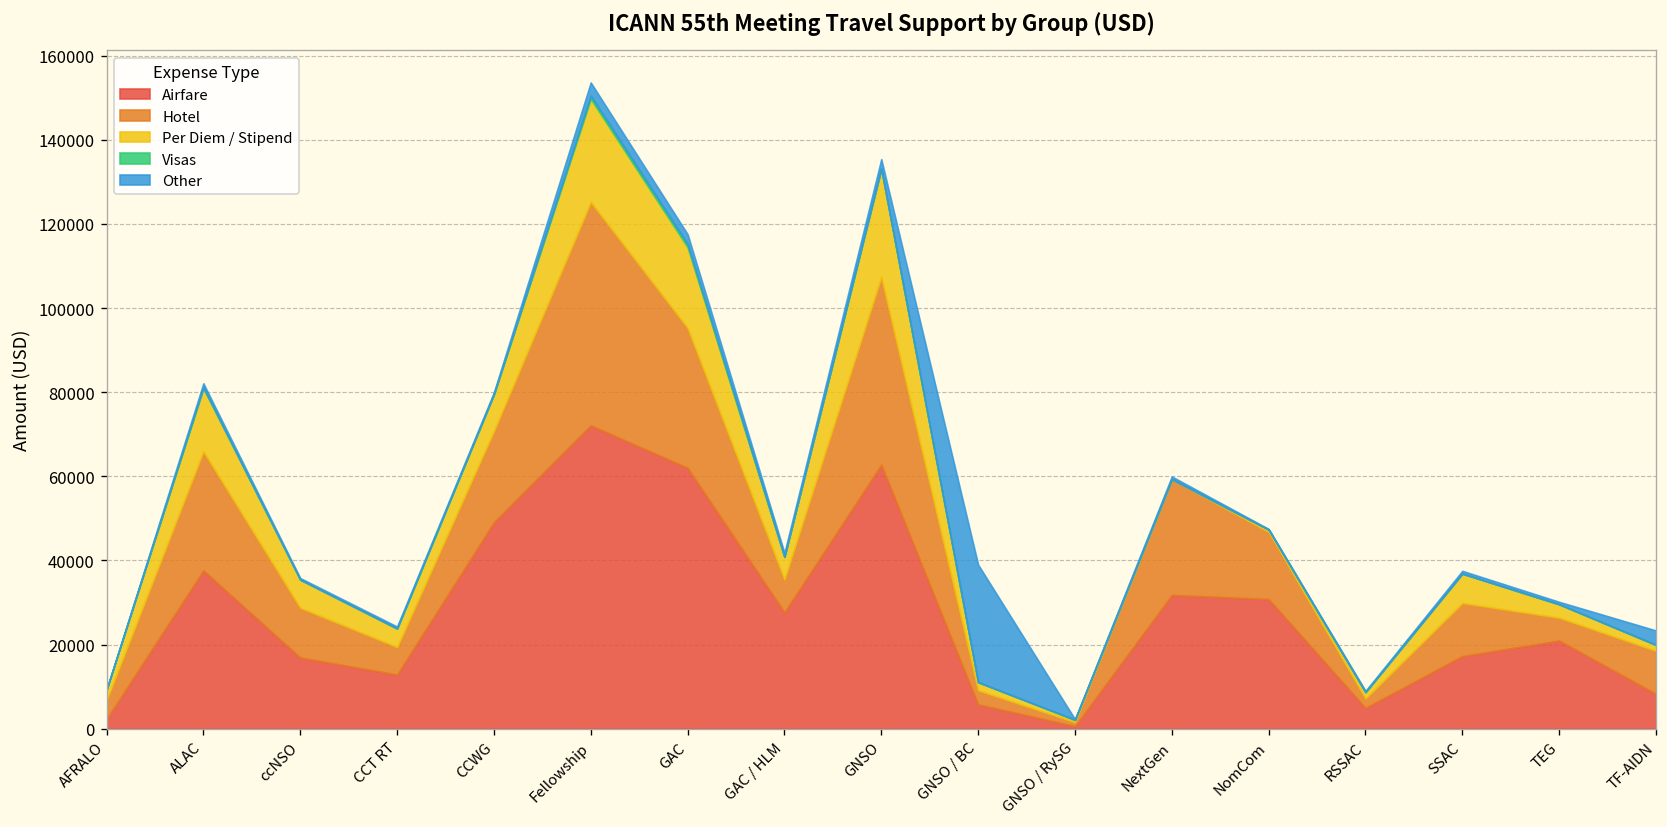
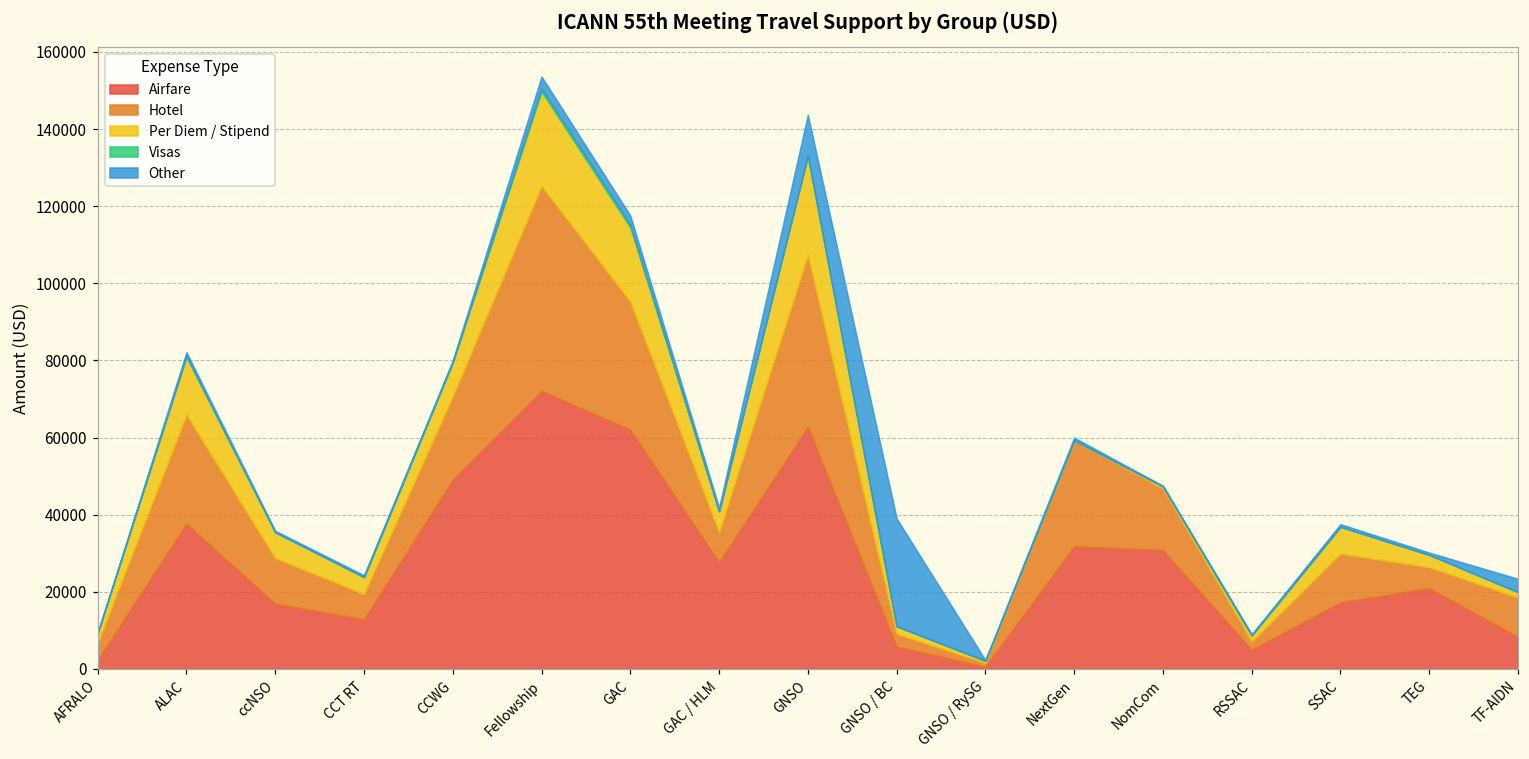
  {
    "Per Diem / Stipend": {
      "Fellowship": 24000
    },
    "Visas": {
      "Fellowship": 1000
    },
    "Other": {
      "ALAC": 1000,
      "Fellowship": 3000,
      "GAC": 2000,
      "GAC / HLM": 1000,
-     "GNSO": 2000,
+     "GNSO": 11000,
      "GNSO / BC": 28000,
      "TF-AIDN": 3000
    }
  }
